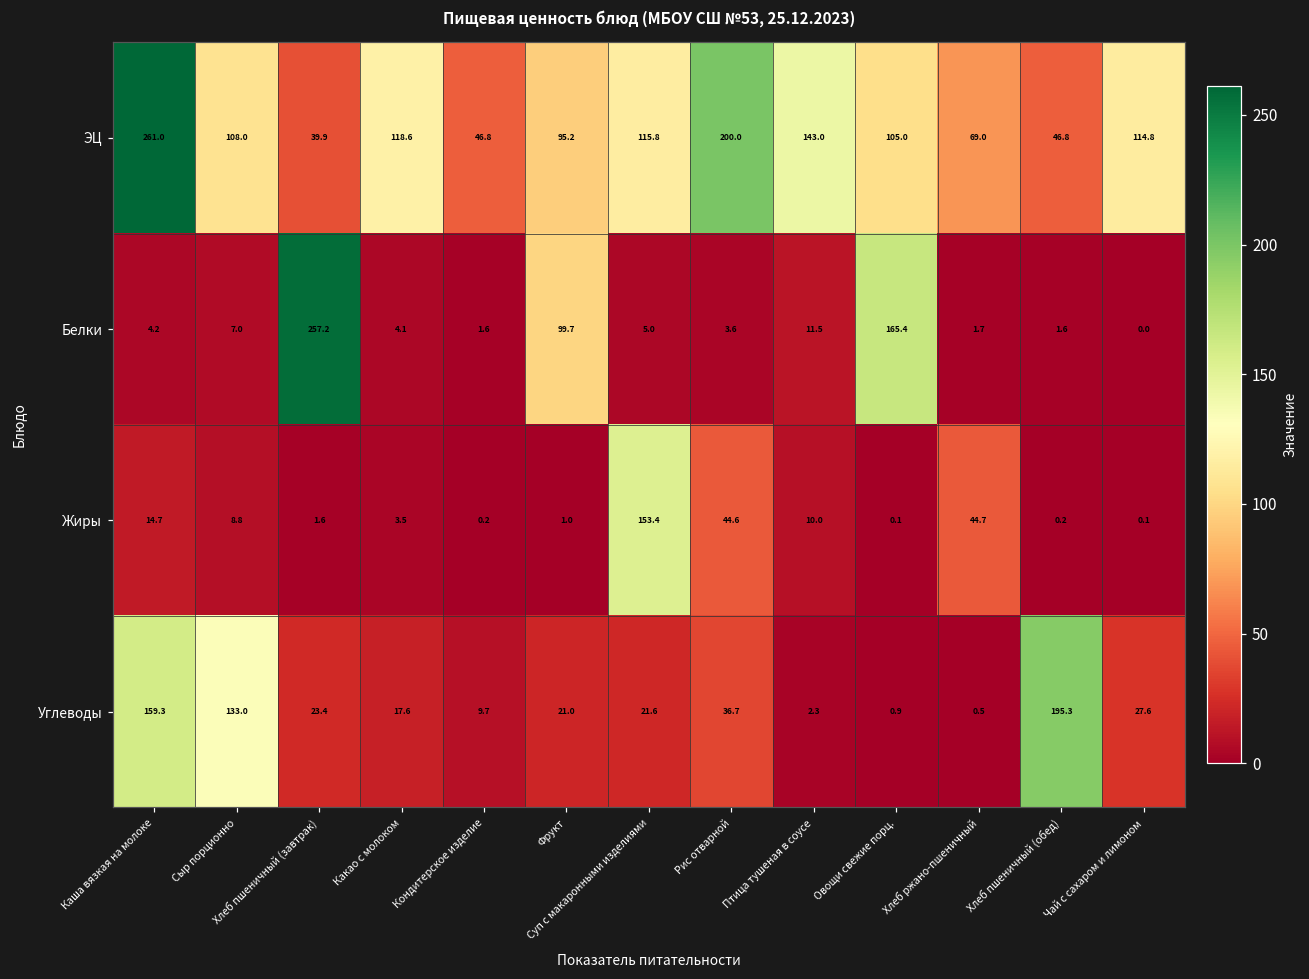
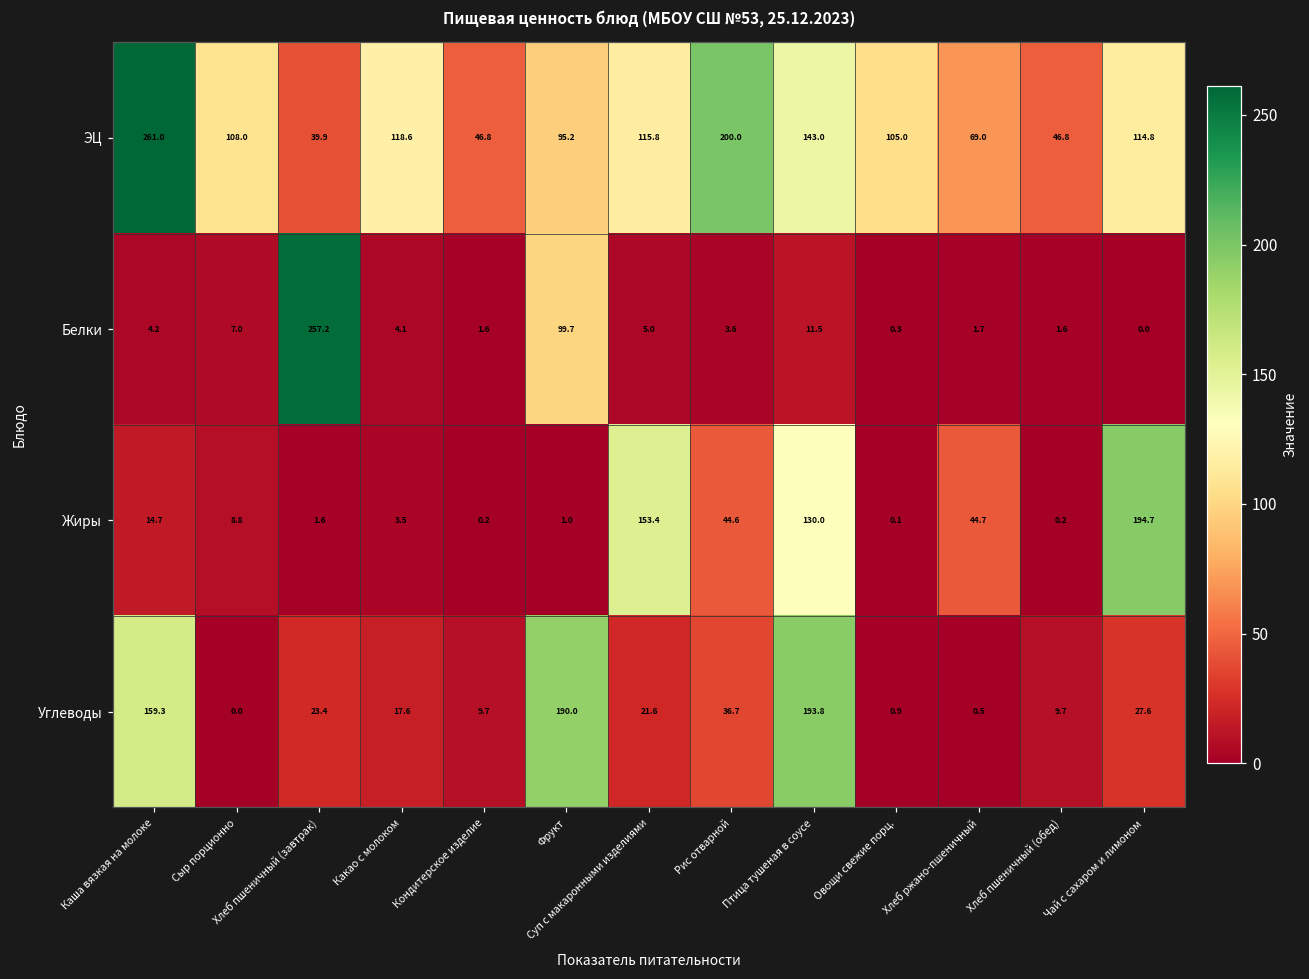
  {
    "ЭЦ": {
      "Каша вязкая на молоке": 261.0,
      "Сыр порционно": 108.0,
      "Хлеб пшеничный (завтрак)": 39.9,
      "Какао с молоком": 118.6,
      "Кондитерское изделие": 46.8,
      "Фрукт": 95.2,
      "Суп с макаронными изделиями": 115.8,
      "Рис отварной": 200.0,
      "Птица тушеная в соусе": 143.0,
      "Овощи свежие порц.": 105.0,
      "Хлеб ржано-пшеничный": 69.0,
      "Хлеб пшеничный (обед)": 46.8,
      "Чай с сахаром и лимоном": 114.8
    },
    "Белки": {
      "Каша вязкая на молоке": 4.2,
      "Сыр порционно": 7.0,
      "Хлеб пшеничный (завтрак)": 257.2,
      "Какао с молоком": 4.1,
      "Кондитерское изделие": 1.6,
      "Фрукт": 99.7,
      "Суп с макаронными изделиями": 5.0,
      "Рис отварной": 3.6,
      "Птица тушеная в соусе": 11.5,
-     "Овощи свежие порц.": 165.4,
+     "Овощи свежие порц.": 0.3,
      "Хлеб ржано-пшеничный": 1.7,
      "Хлеб пшеничный (обед)": 1.6,
      "Чай с сахаром и лимоном": 0.0
    },
    "Жиры": {
      "Каша вязкая на молоке": 14.7,
      "Сыр порционно": 8.8,
      "Хлеб пшеничный (завтрак)": 1.6,
      "Какао с молоком": 3.5,
      "Кондитерское изделие": 0.2,
      "Фрукт": 1.0,
      "Суп с макаронными изделиями": 153.4,
      "Рис отварной": 44.6,
-     "Птица тушеная в соусе": 10.0,
+     "Птица тушеная в соусе": 130.0,
      "Овощи свежие порц.": 0.1,
      "Хлеб ржано-пшеничный": 44.7,
      "Хлеб пшеничный (обед)": 0.2,
-     "Чай с сахаром и лимоном": 0.1
+     "Чай с сахаром и лимоном": 194.7
    },
    "Углеводы": {
      "Каша вязкая на молоке": 159.3,
-     "Сыр порционно": 133.0,
+     "Сыр порционно": 0.0,
      "Хлеб пшеничный (завтрак)": 23.4,
      "Какао с молоком": 17.6,
      "Кондитерское изделие": 9.7,
-     "Фрукт": 21.0,
+     "Фрукт": 190.0,
      "Суп с макаронными изделиями": 21.6,
      "Рис отварной": 36.7,
-     "Птица тушеная в соусе": 2.3,
+     "Птица тушеная в соусе": 193.8,
      "Овощи свежие порц.": 0.9,
      "Хлеб ржано-пшеничный": 0.5,
-     "Хлеб пшеничный (обед)": 195.3,
+     "Хлеб пшеничный (обед)": 9.7,
      "Чай с сахаром и лимоном": 27.6
    }
  }
